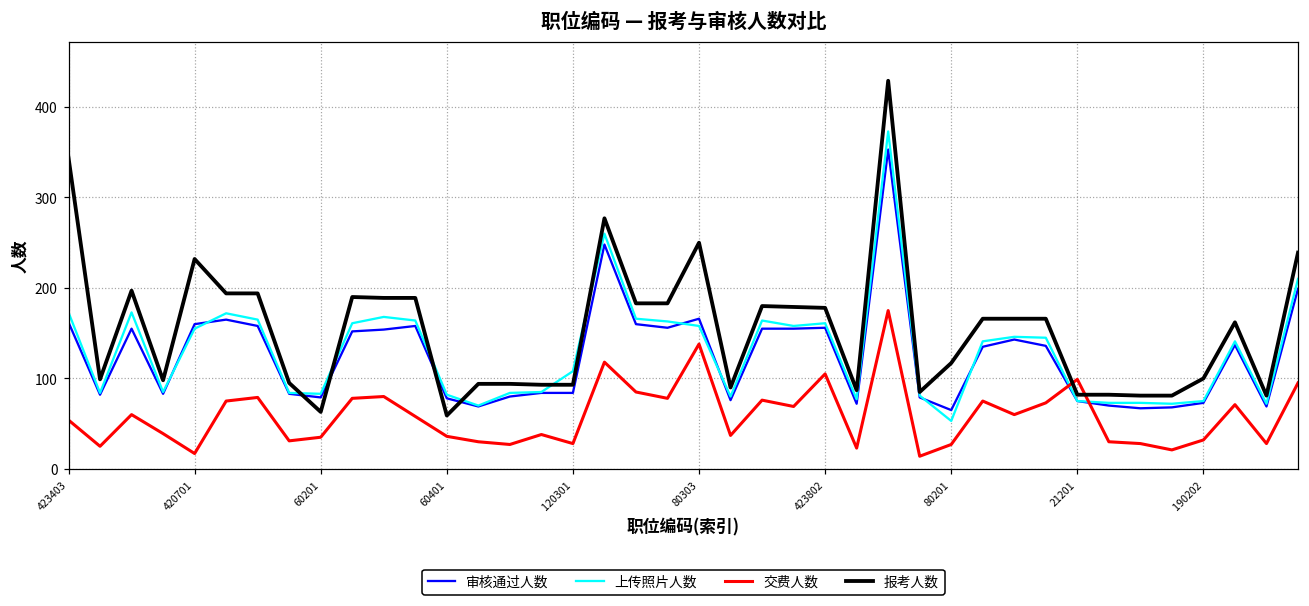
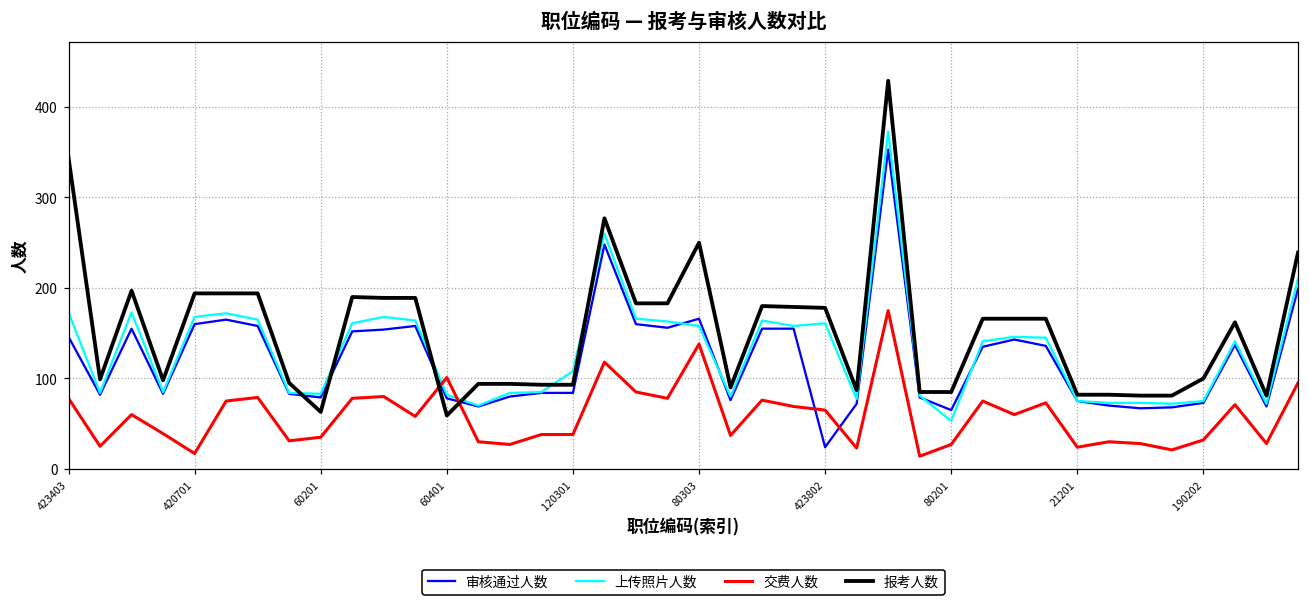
  {
    "审核通过人数": {
-     "423403": 160,
+     "423403": 150,
      "420701": 160,
      "60201": 80,
      "60401": 80,
      "120301": 80,
      "80303": 170,
-     "423802": 160,
+     "423802": 20,
      "80201": 70
    },
    "上传照片人数": {
      "423403": 170,
-     "420701": 160,
+     "420701": 170,
      "60201": 80,
      "60401": 80,
      "120301": 110,
      "80303": 160,
      "423802": 160,
      "80201": 50
    },
    "交费人数": {
-     "423403": 50,
+     "423403": 80,
      "420701": 20,
      "60201": 40,
-     "60401": 40,
-     "120301": 30,
+     "60401": 100,
+     "120301": 40,
      "80303": 140,
-     "423802": 110,
+     "423802": 70,
      "80201": 30,
-     "21201": 100,
+     "21201": 20,
      "190202": 30
    },
    "报考人数": {
      "423403": 340,
-     "420701": 230,
+     "420701": 190,
      "60201": 60,
      "60401": 60,
      "120301": 90,
      "80303": 250,
      "423802": 180,
-     "80201": 120,
+     "80201": 90,
      "21201": 80,
      "190202": 100
    }
  }
